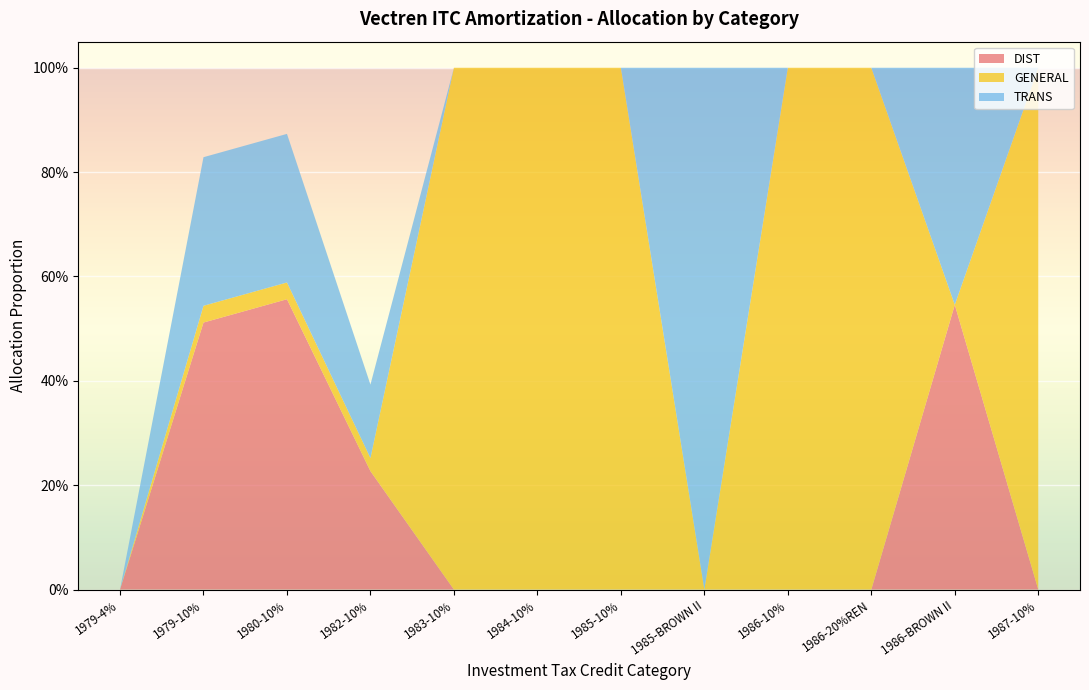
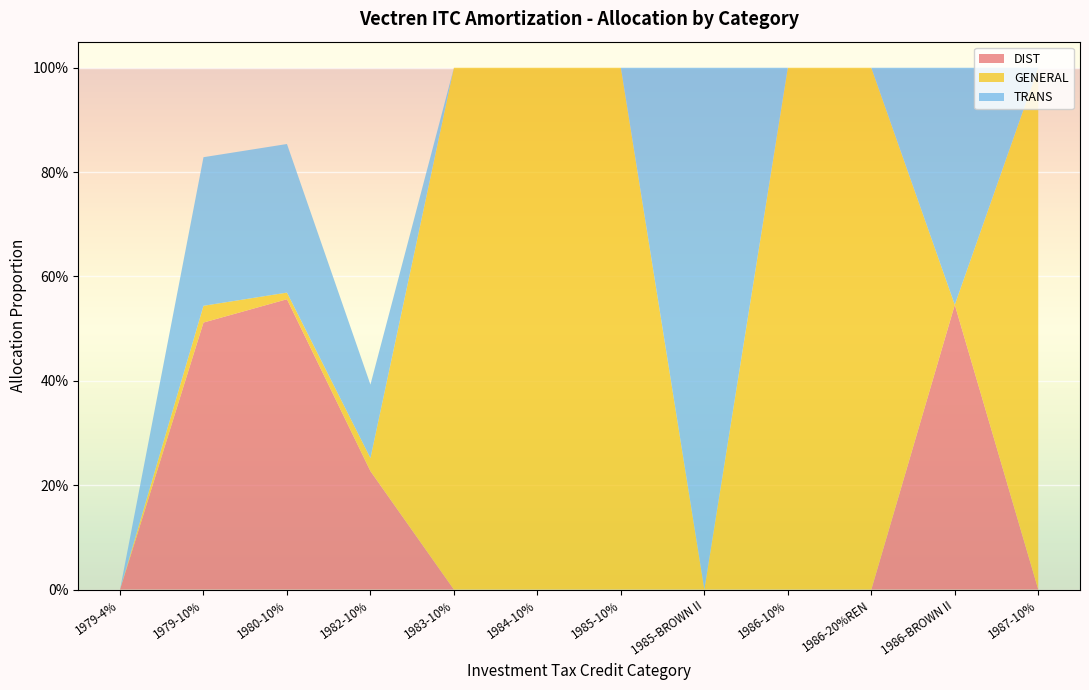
  {
    "DIST": {
      "1979-10%": "51%",
      "1980-10%": "56%",
      "1982-10%": "23%",
      "1983-10%": "0%",
      "1984-10%": "0%",
      "1985-10%": "0%",
      "1986-10%": "0%",
      "1986-20%REN": "0%",
      "1987-10%": "0%"
    },
    "GENERAL": {
      "1979-10%": "3%",
-     "1980-10%": "3%",
+     "1980-10%": "1%",
      "1982-10%": "3%"
    },
    "TRANS": {
      "1979-10%": "28%",
      "1980-10%": "28%",
      "1982-10%": "14%",
      "1985-BROWN II": "100%",
      "1986-BROWN II": "45%"
    }
  }
